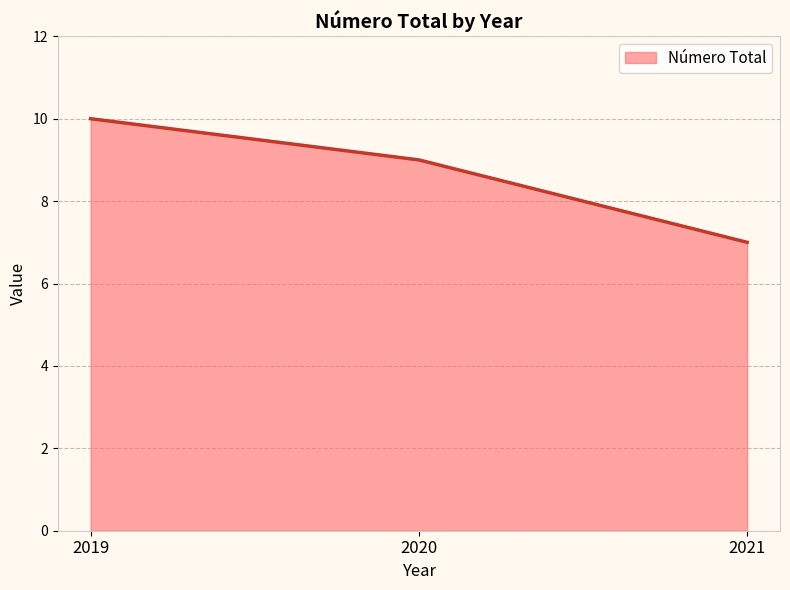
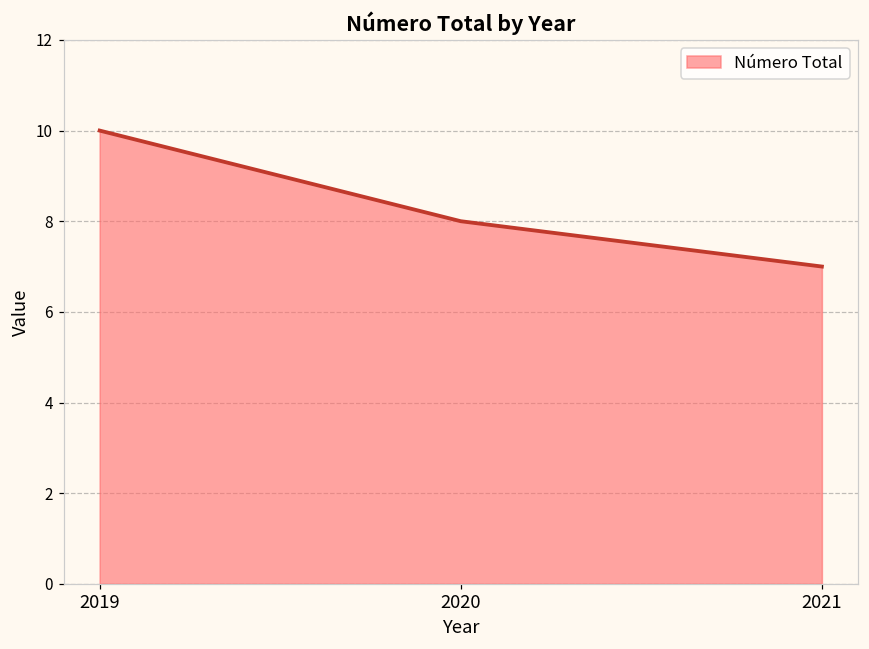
  {
    "2019": 10,
-   "2020": 9,
+   "2020": 8,
    "2021": 7
  }
